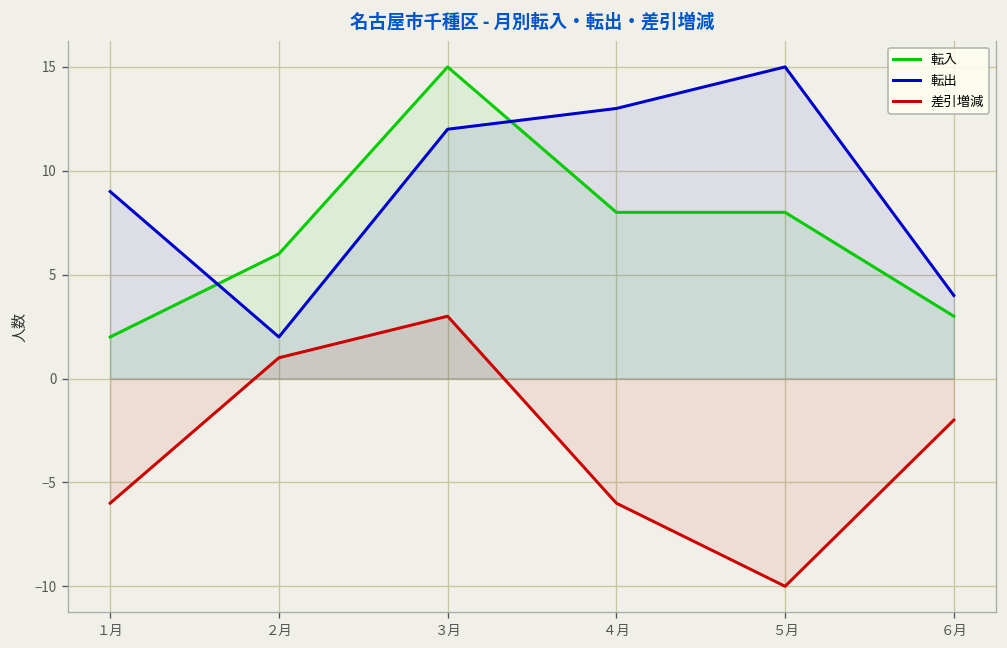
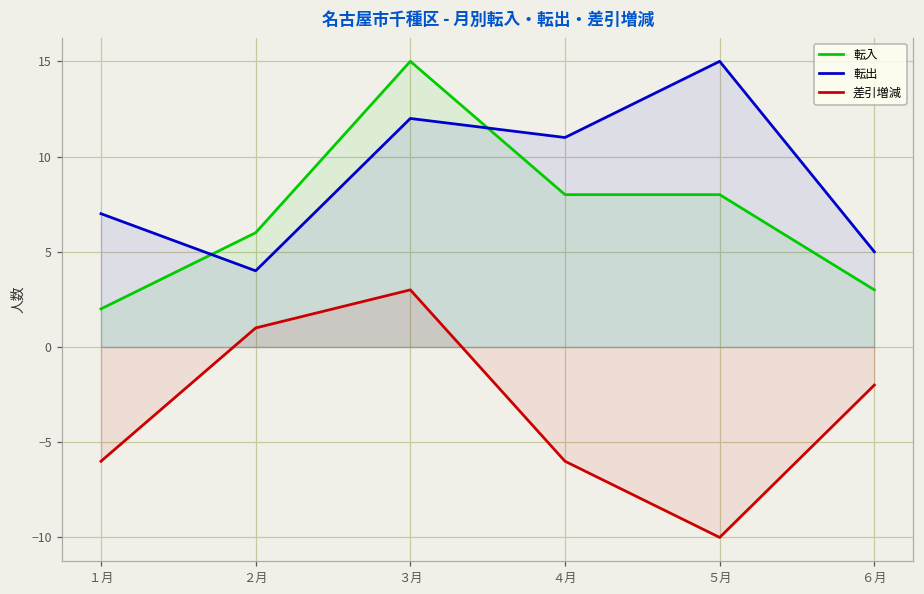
  {
    "転入": {
      "１月": 2,
      "２月": 6,
      "３月": 15,
      "４月": 8,
      "５月": 8,
      "６月": 3
    },
    "転出": {
-     "１月": 9,
-     "２月": 2,
+     "１月": 7,
+     "２月": 4,
      "３月": 12,
-     "４月": 13,
+     "４月": 11,
      "５月": 15,
-     "６月": 4
+     "６月": 5
    }
  }
